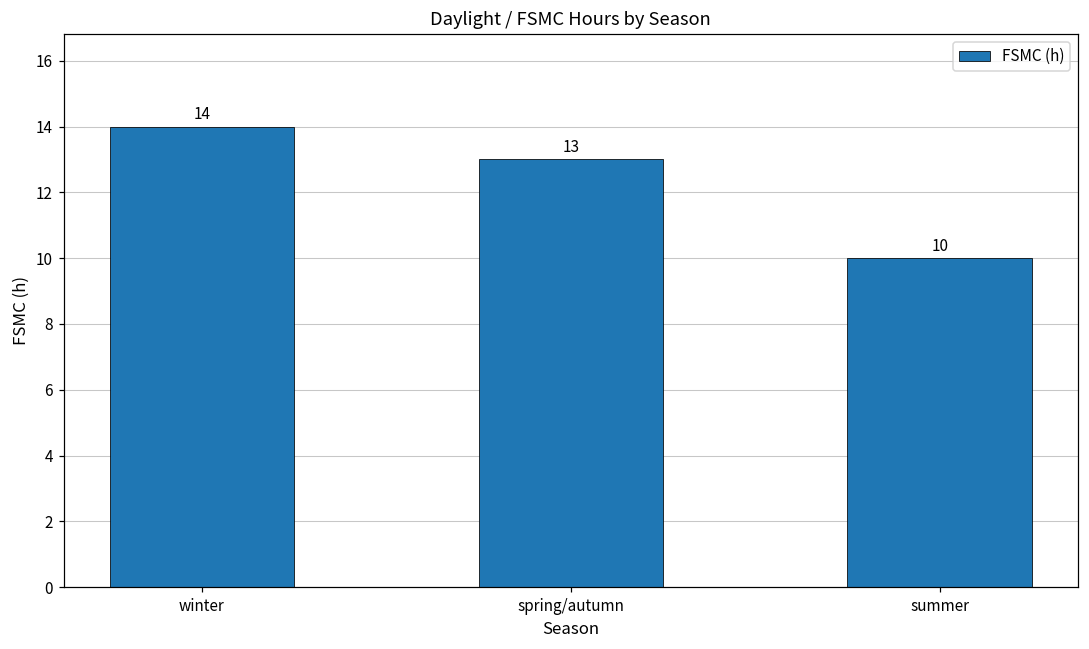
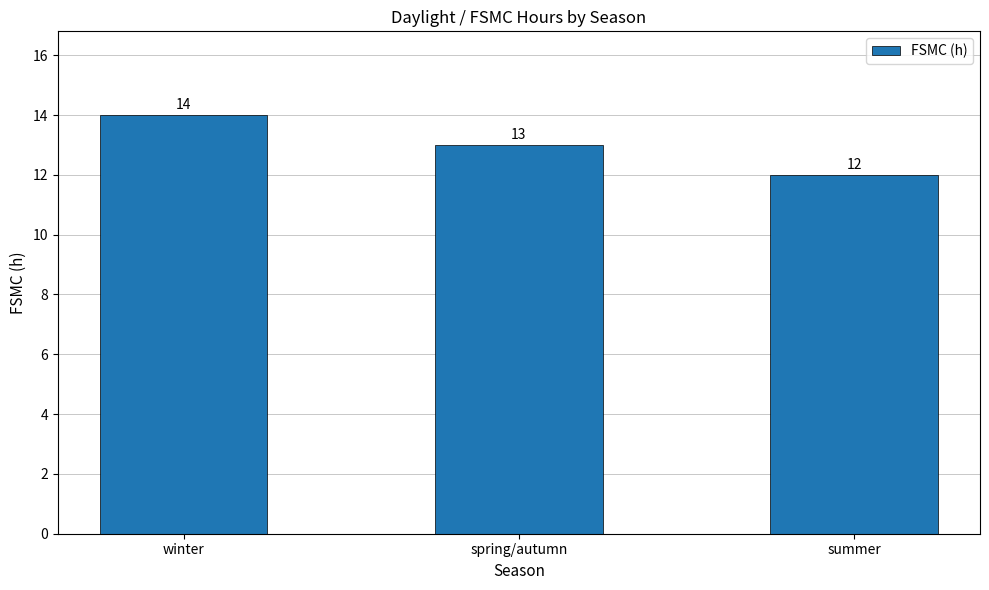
  {
    "winter": 14,
    "spring/autumn": 13,
-   "summer": 10
+   "summer": 12
  }
